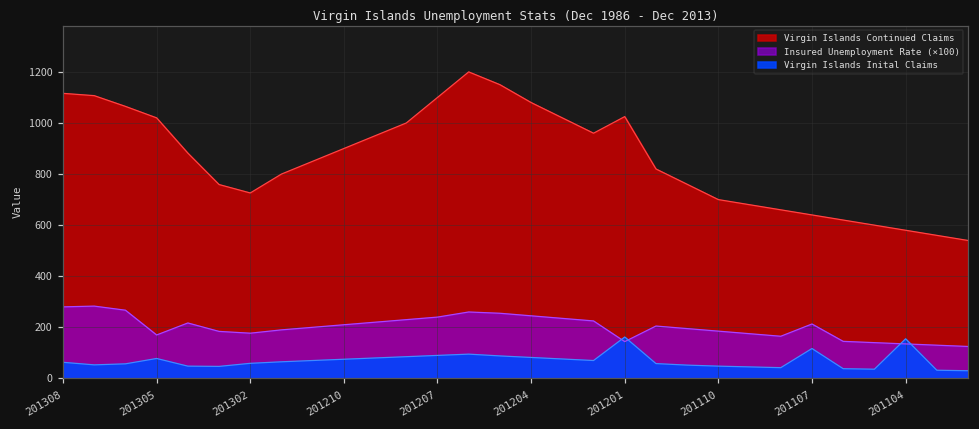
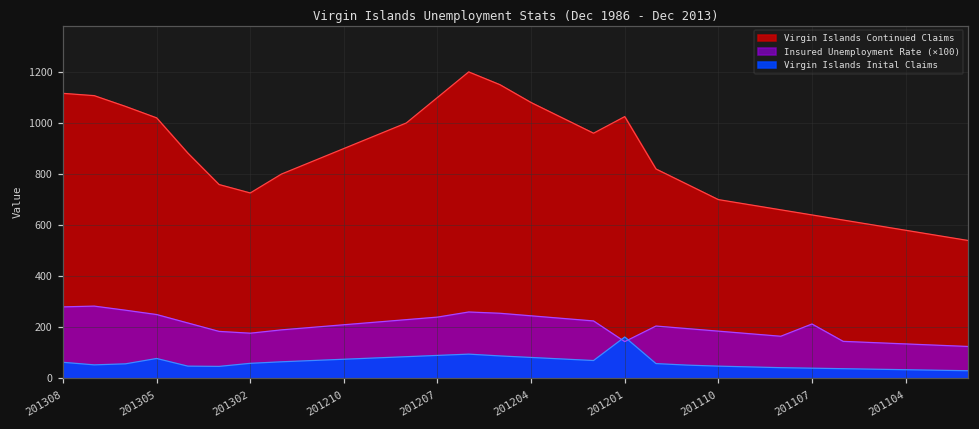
  {
    "Virgin Islands Continued Claims": {
      "201308": 1120,
      "201305": 1020,
      "201302": 730,
      "201210": 900,
      "201207": 1100,
      "201204": 1080,
      "201201": 1030,
      "201110": 700,
      "201107": 640,
      "201104": 580
    },
    "Insured Unemployment Rate (×100)": {
      "201308": 280,
-     "201305": 170,
+     "201305": 250,
      "201302": 180,
      "201210": 210,
      "201207": 240,
      "201204": 250,
      "201201": 140,
      "201110": 190,
      "201107": 210,
      "201104": 140
    },
    "Virgin Islands Inital Claims": {
      "201308": 60,
      "201305": 80,
      "201302": 60,
      "201210": 80,
      "201207": 90,
      "201204": 80,
      "201201": 160,
      "201110": 50,
-     "201107": 120,
-     "201104": 160
+     "201107": 40,
+     "201104": 30
    }
  }
